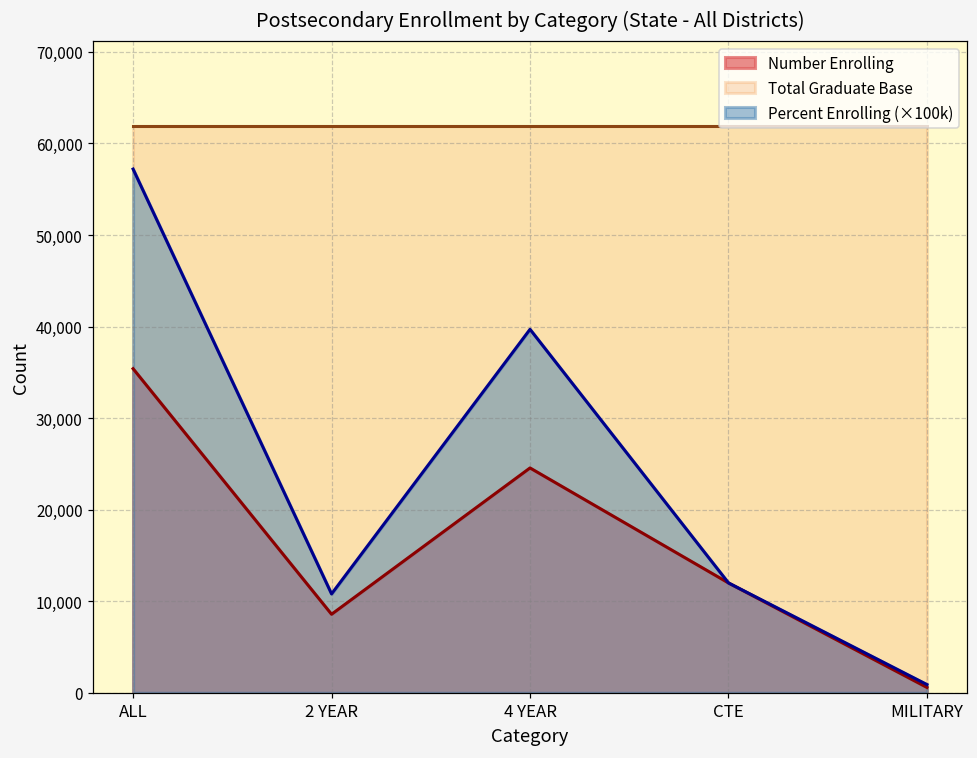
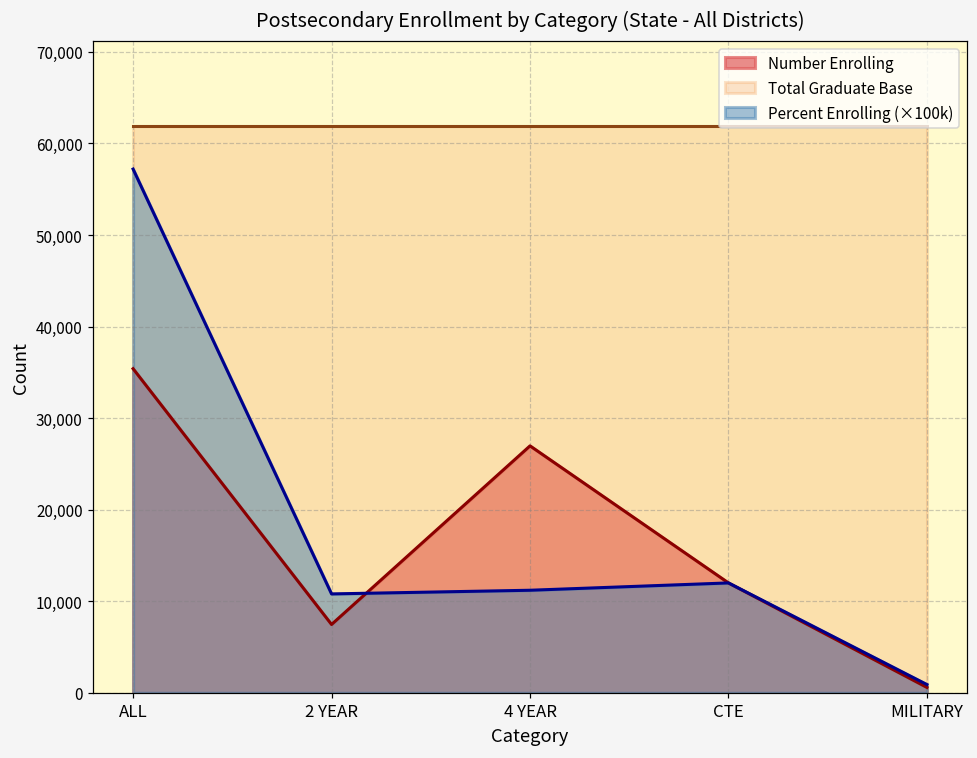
  {
    "Number Enrolling": {
      "ALL": "35,000",
-     "2 YEAR": "9,000",
-     "4 YEAR": "25,000",
+     "2 YEAR": "7,000",
+     "4 YEAR": "27,000",
      "MILITARY": "1,000"
    },
    "Total Graduate Base": {
      "ALL": "62,000",
      "2 YEAR": "62,000",
      "4 YEAR": "62,000",
      "CTE": "62,000",
      "MILITARY": "62,000"
    },
    "Percent Enrolling (×100k)": {
      "ALL": "57,000",
      "2 YEAR": "11,000",
-     "4 YEAR": "40,000",
+     "4 YEAR": "11,000",
      "MILITARY": "1,000"
    }
  }
